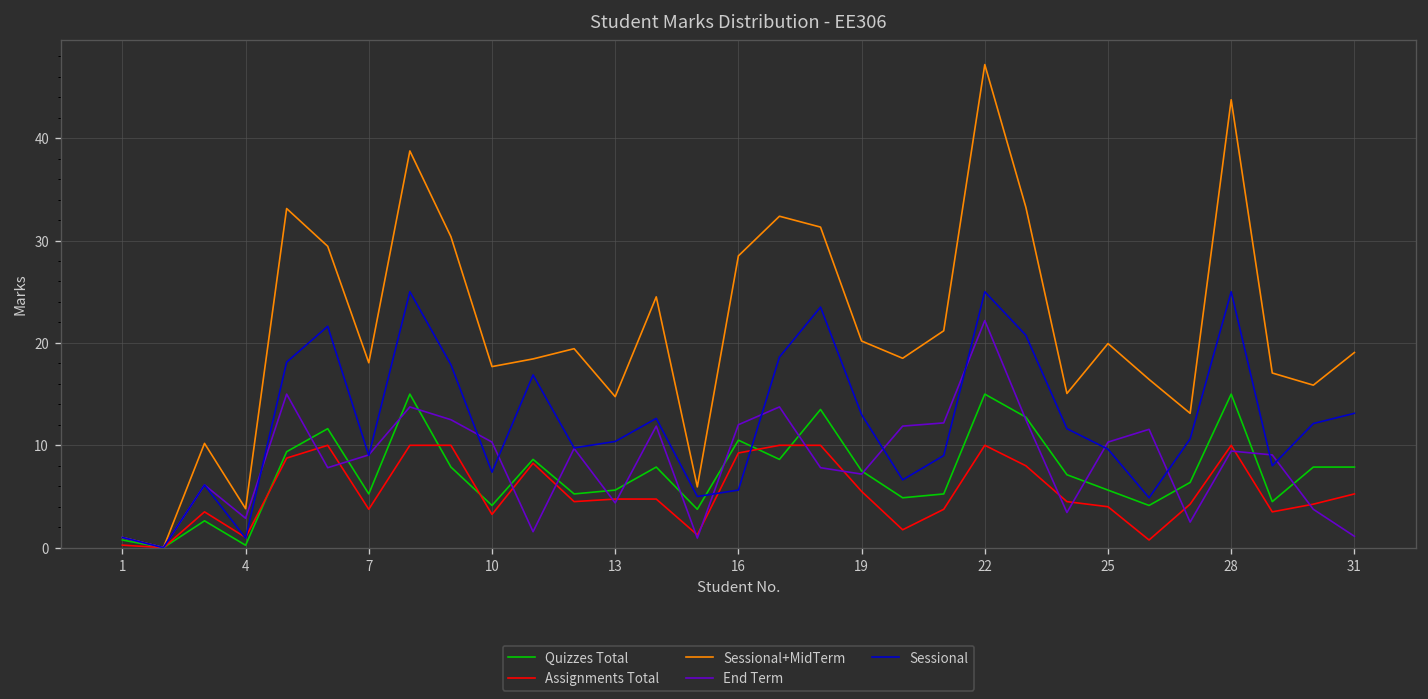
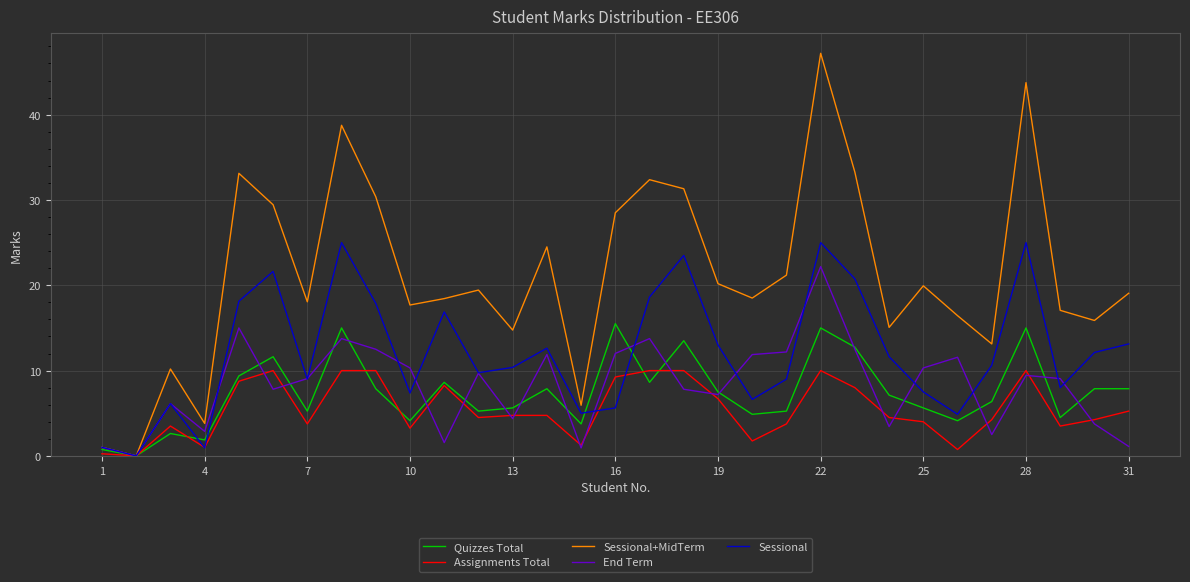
  {
    "Quizzes Total": {
-     "4": 0,
+     "4": 2,
      "7": 5,
      "10": 4,
      "13": 6,
-     "16": 11,
+     "16": 16,
      "19": 8,
      "22": 15,
      "25": 6,
      "28": 15,
      "31": 8
    },
    "Assignments Total": {
      "1": 0,
      "7": 4,
      "10": 3,
      "13": 5,
      "16": 9,
-     "19": 6,
+     "19": 7,
      "22": 10,
      "25": 4,
      "28": 10,
      "31": 5
    },
    "Sessional+MidTerm": {
      "4": 4,
      "7": 18,
      "10": 18,
      "13": 15,
      "16": 29,
      "19": 20,
      "22": 47,
      "25": 20,
      "28": 44,
      "31": 19
    },
    "End Term": {
      "4": 3,
      "10": 10,
      "13": 4,
      "16": 12,
      "19": 7,
      "22": 22,
      "25": 10,
      "28": 9,
      "31": 1
    },
    "Sessional": {
      "10": 7,
      "13": 10,
      "16": 6,
      "19": 13,
      "22": 25,
-     "25": 10,
+     "25": 8,
      "28": 25,
      "31": 13
    }
  }
